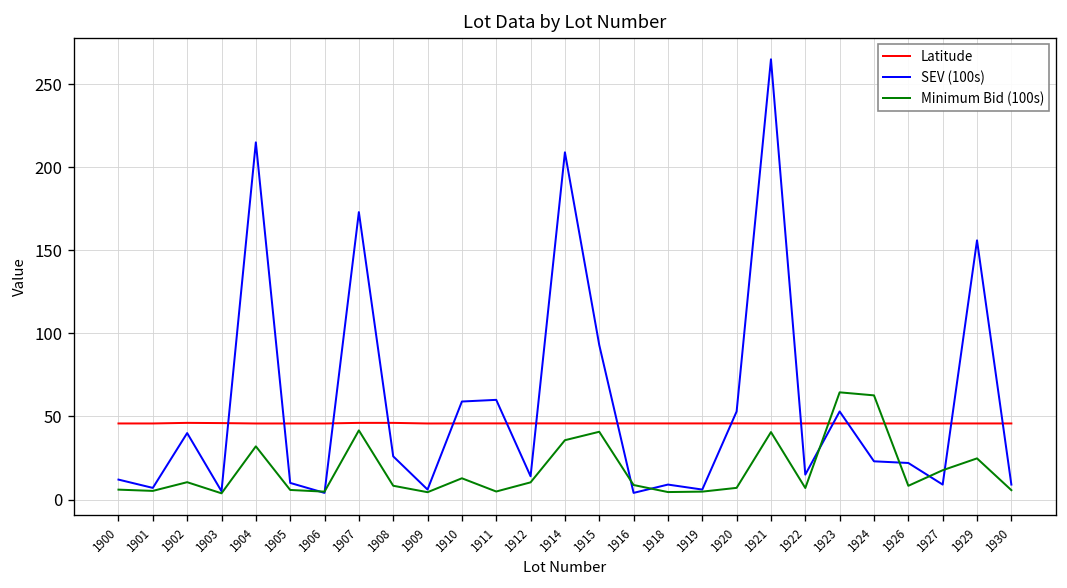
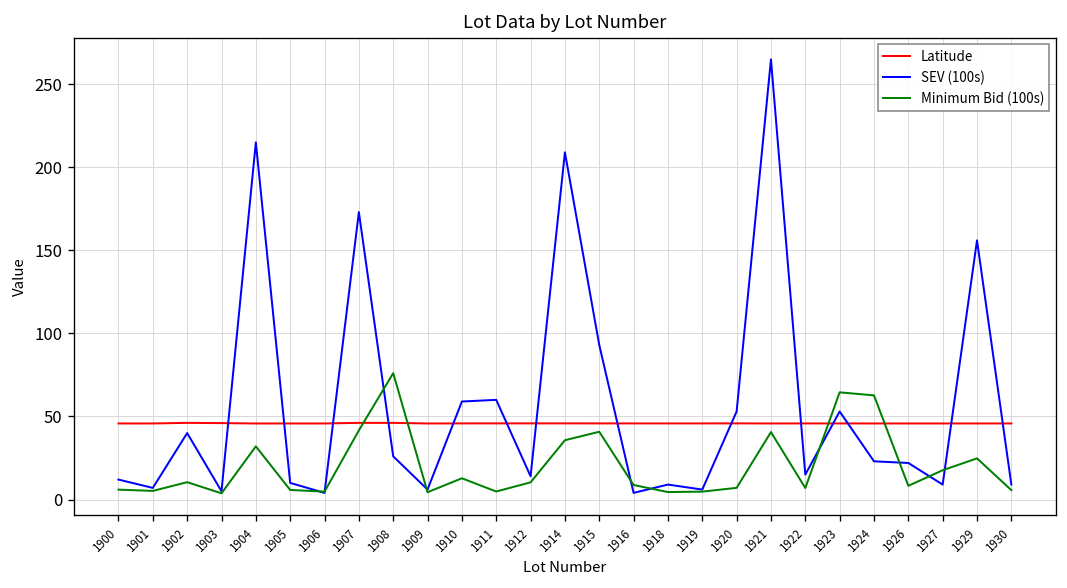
  {
    "Latitude": {
      "1900": 46,
      "1901": 46,
      "1902": 46,
      "1903": 46,
      "1904": 46,
      "1905": 46,
      "1906": 46,
      "1907": 46,
      "1908": 46,
      "1909": 46,
      "1910": 46,
      "1911": 46,
      "1912": 46,
      "1914": 46,
      "1915": 46,
      "1916": 46,
      "1918": 46,
      "1919": 46,
      "1920": 46,
      "1921": 46,
      "1922": 46,
      "1923": 46,
      "1924": 46,
      "1926": 46,
      "1927": 46,
      "1929": 46,
      "1930": 46
    },
    "SEV (100s)": {
      "1900": 12,
      "1902": 40,
      "1904": 215,
      "1905": 10,
      "1907": 173,
      "1908": 26,
      "1910": 59,
      "1911": 60,
      "1912": 14,
      "1914": 209,
      "1915": 93,
      "1916": 4,
      "1918": 9,
      "1920": 53,
      "1921": 265,
      "1922": 15,
      "1923": 53,
      "1924": 23,
      "1926": 22,
      "1927": 9,
      "1929": 156,
      "1930": 9
    },
    "Minimum Bid (100s)": {
      "1900": 6,
      "1902": 10,
      "1904": 32,
      "1905": 6,
      "1907": 42,
-     "1908": 8,
+     "1908": 76,
      "1910": 13,
      "1911": 5,
      "1912": 10,
      "1914": 36,
      "1915": 41,
      "1916": 9,
      "1918": 4,
      "1920": 7,
      "1921": 41,
      "1922": 7,
      "1923": 65,
      "1924": 63,
      "1926": 8,
      "1927": 18,
      "1929": 25,
      "1930": 6
    }
  }
